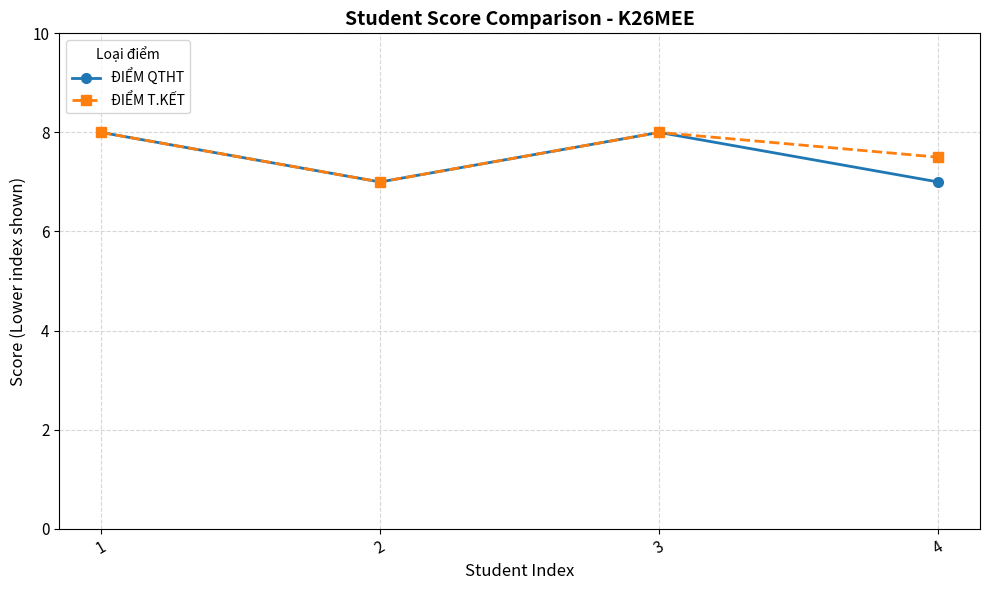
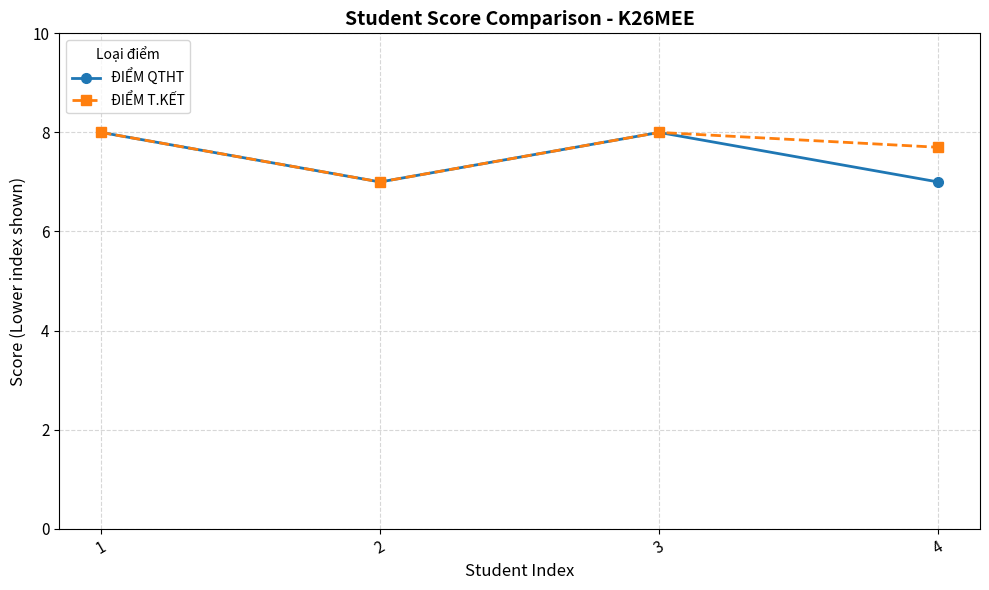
  {
    "ĐIỂM QTHT": {
      "4": 7.0
    },
    "ĐIỂM T.KẾT": {
-     "4": 7.5
+     "4": 7.7
    }
  }
